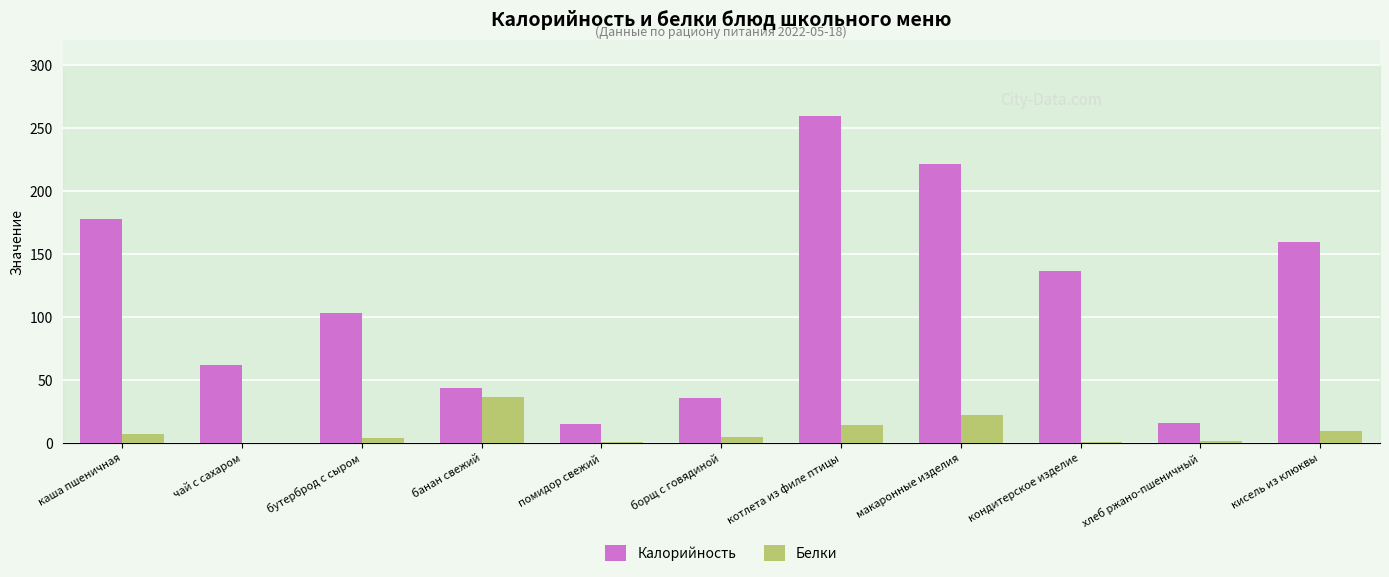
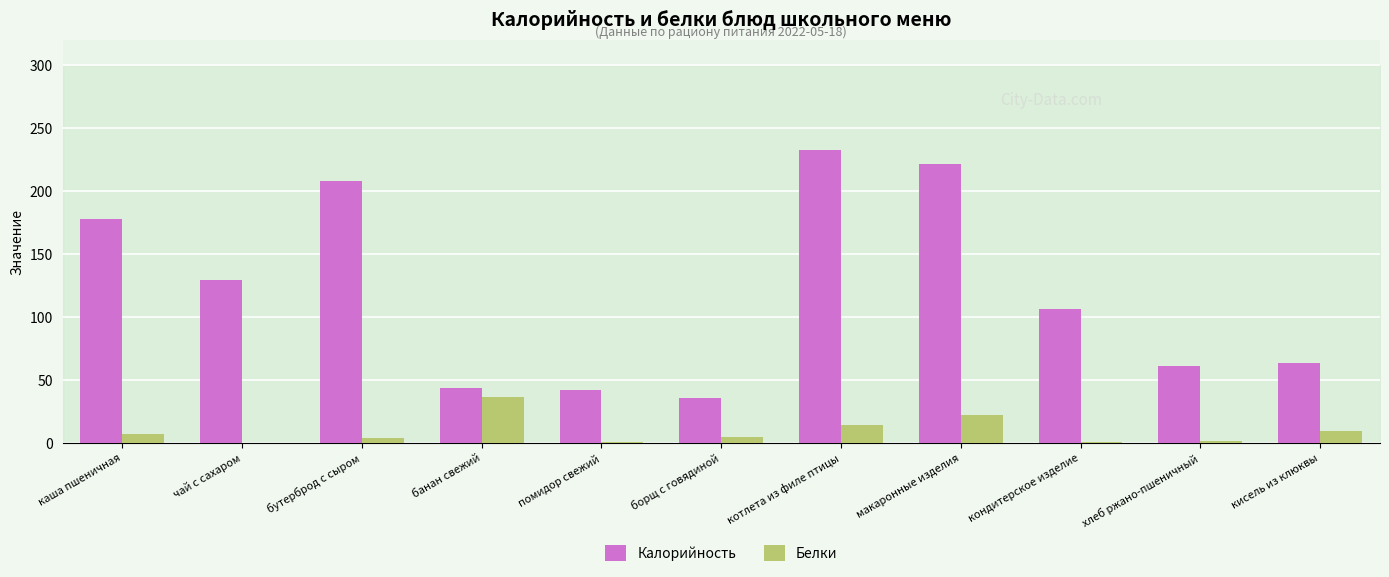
  {
    "Калорийность": {
      "каша пшеничная": 178,
-     "чай с сахаром": 62,
-     "бутерброд с сыром": 103,
+     "чай с сахаром": 130,
+     "бутерброд с сыром": 208,
      "банан свежий": 44,
-     "помидор свежий": 16,
+     "помидор свежий": 42,
      "борщ с говядиной": 36,
-     "котлета из филе птицы": 259,
+     "котлета из филе птицы": 233,
      "макаронные изделия": 222,
-     "кондитерское изделие": 137,
-     "хлеб ржано-пшеничный": 16,
-     "кисель из клюквы": 160
+     "кондитерское изделие": 106,
+     "хлеб ржано-пшеничный": 61,
+     "кисель из клюквы": 64
    },
    "Белки": {
      "каша пшеничная": 7,
      "бутерброд с сыром": 5,
      "банан свежий": 37,
      "борщ с говядиной": 5,
      "котлета из филе птицы": 15,
      "макаронные изделия": 23,
      "хлеб ржано-пшеничный": 2,
      "кисель из клюквы": 10
    }
  }
